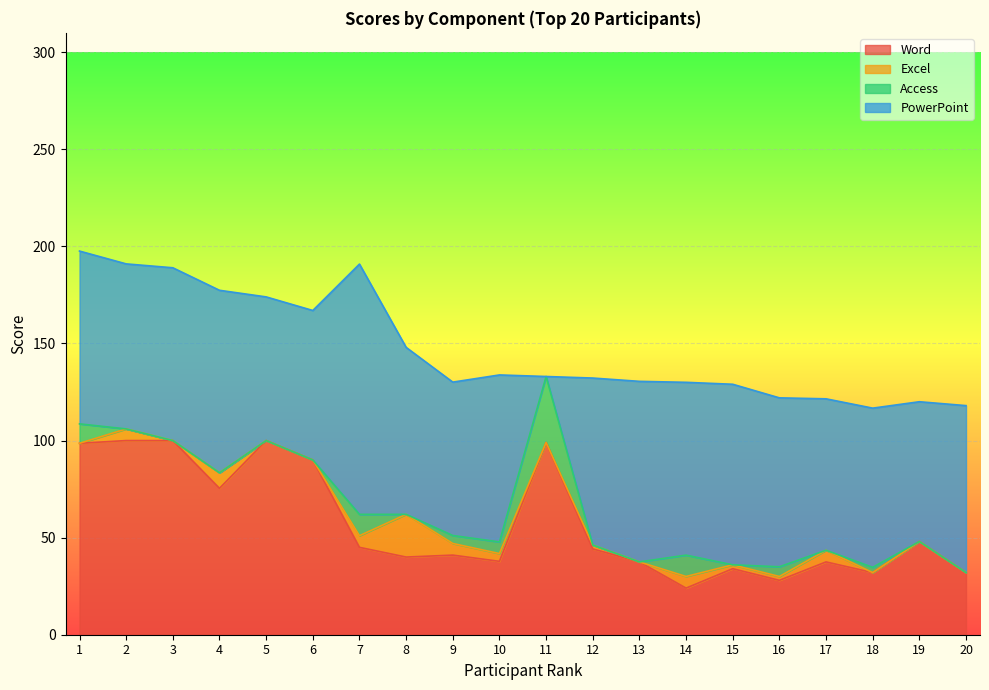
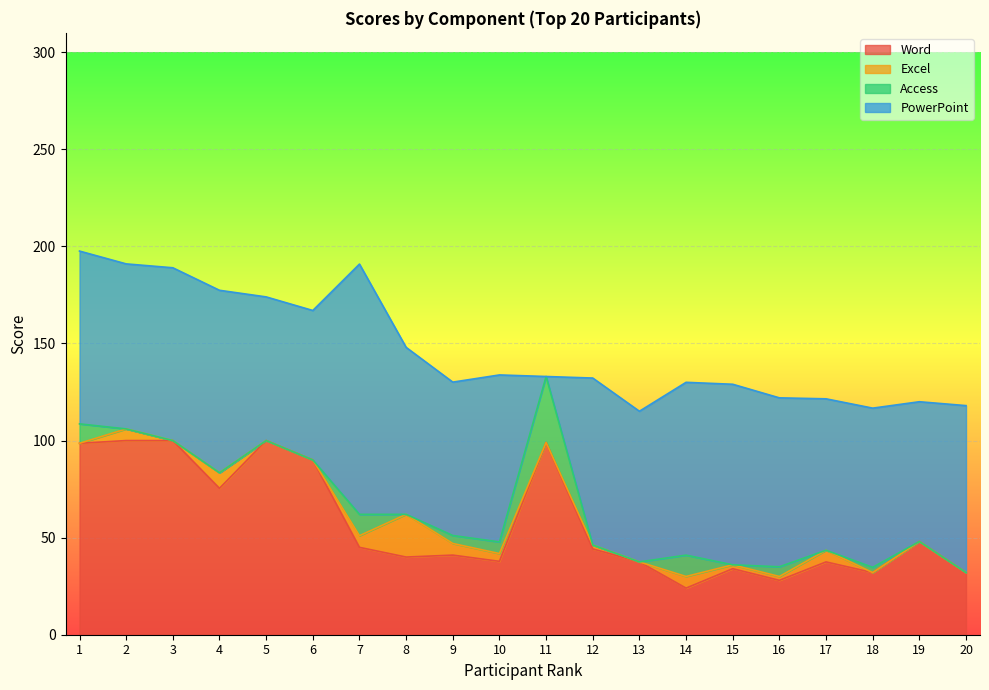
  {
    "Word": {
      "2": 100,
      "4": 75,
      "7": 45,
      "8": 40,
      "9": 41,
      "10": 38,
      "12": 44,
      "14": 24,
      "15": 34,
      "16": 28,
      "17": 38
    },
    "Excel": {
      "7": 6,
      "9": 6,
      "10": 4,
      "14": 6,
      "16": 2
    },
    "Access": {
      "1": 10,
      "7": 11,
      "9": 4,
      "10": 6,
      "14": 11,
      "16": 5,
      "18": 3
    },
    "PowerPoint": {
      "1": 89,
      "2": 85,
      "3": 89,
      "4": 94,
      "5": 74,
      "6": 77,
      "7": 129,
      "8": 86,
      "9": 79,
      "10": 86,
      "12": 86,
-     "13": 93,
+     "13": 78,
      "14": 89,
      "15": 93,
      "16": 87,
      "17": 78,
      "18": 82,
      "19": 72,
      "20": 86
    }
  }
